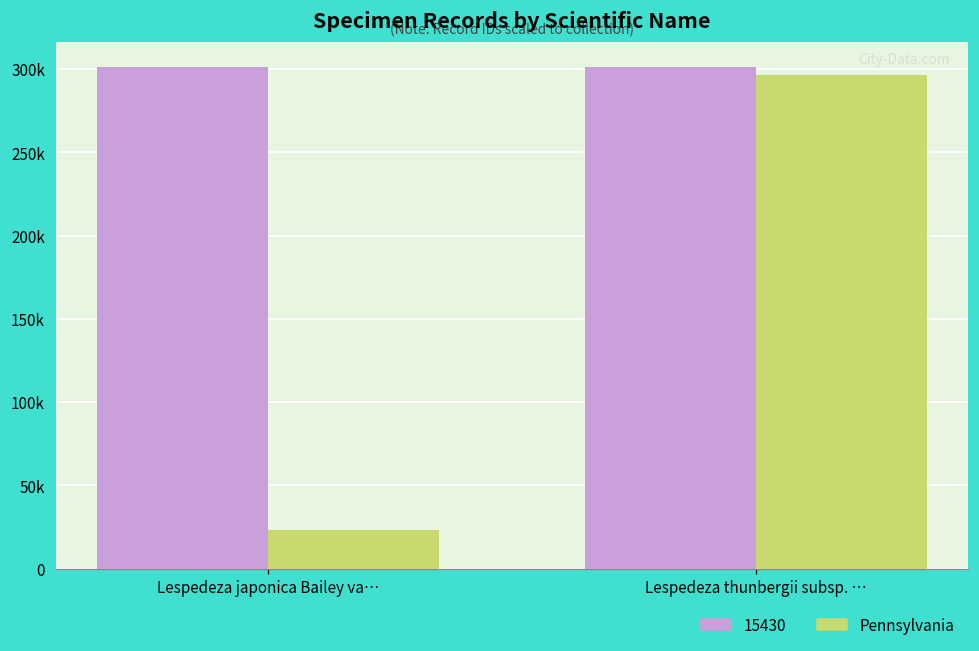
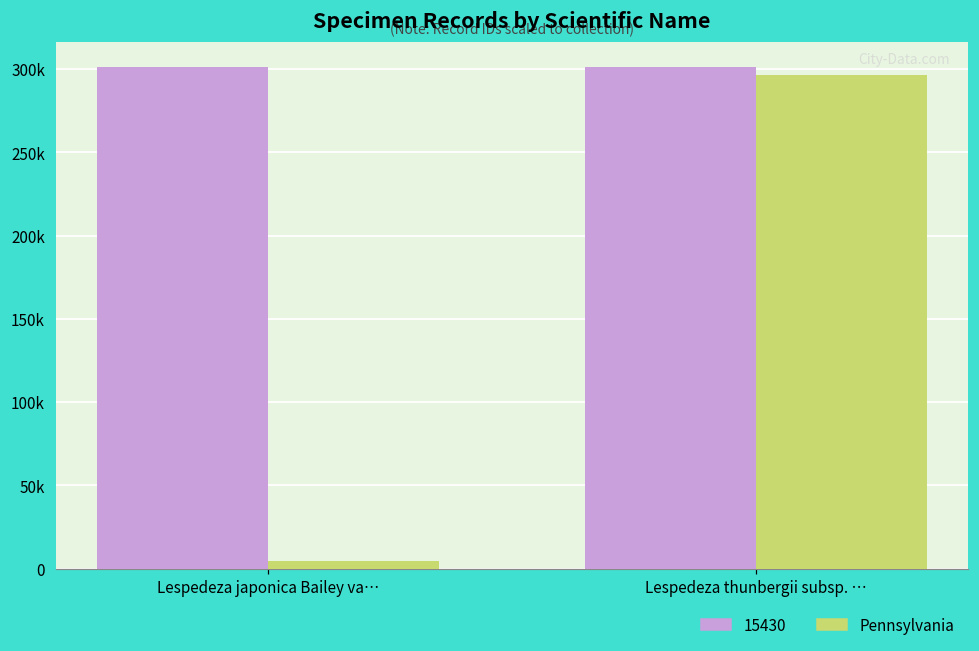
  {
    "15430": {
      "Lespedeza japonica Bailey va…": 301000,
      "Lespedeza thunbergii subsp. …": 301000
    },
    "Pennsylvania": {
-     "Lespedeza japonica Bailey va…": 23000,
+     "Lespedeza japonica Bailey va…": 5000,
      "Lespedeza thunbergii subsp. …": 297000
    }
  }
